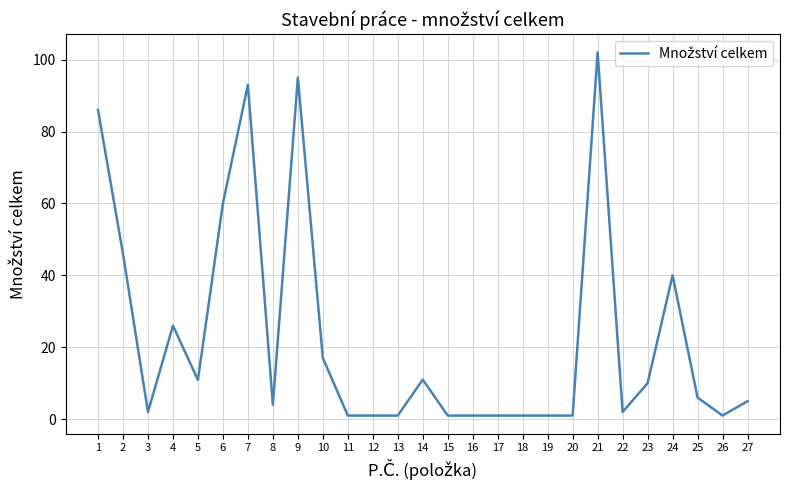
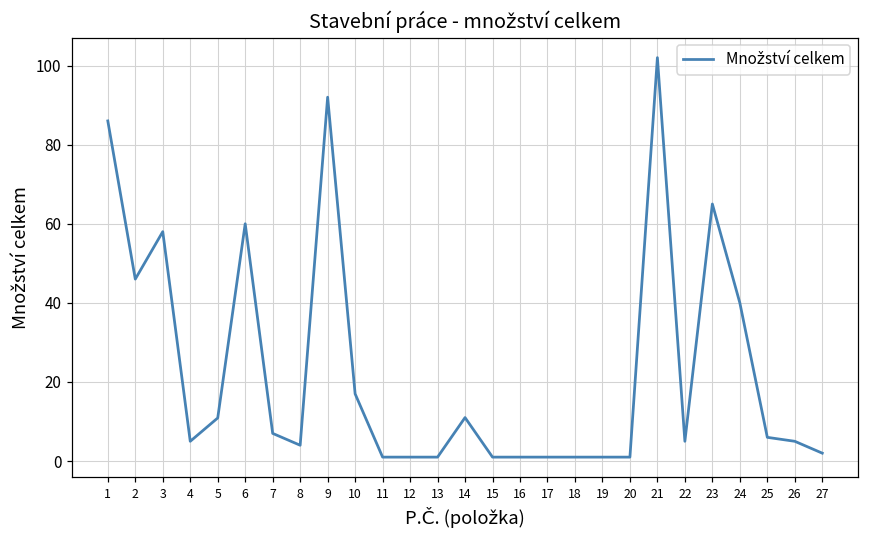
  {
    "1": 86,
    "2": 46,
-   "3": 2,
-   "4": 26,
+   "3": 58,
+   "4": 5,
    "5": 11,
    "6": 60,
-   "7": 93,
+   "7": 7,
    "8": 4,
-   "9": 95,
+   "9": 92,
    "10": 17,
    "11": 1,
    "12": 1,
    "13": 1,
    "14": 11,
    "15": 1,
    "16": 1,
    "17": 1,
    "18": 1,
    "19": 1,
    "20": 1,
    "21": 102,
-   "22": 2,
-   "23": 10,
+   "22": 5,
+   "23": 65,
    "24": 40,
    "25": 6,
-   "26": 1,
-   "27": 5
+   "26": 5,
+   "27": 2
  }
